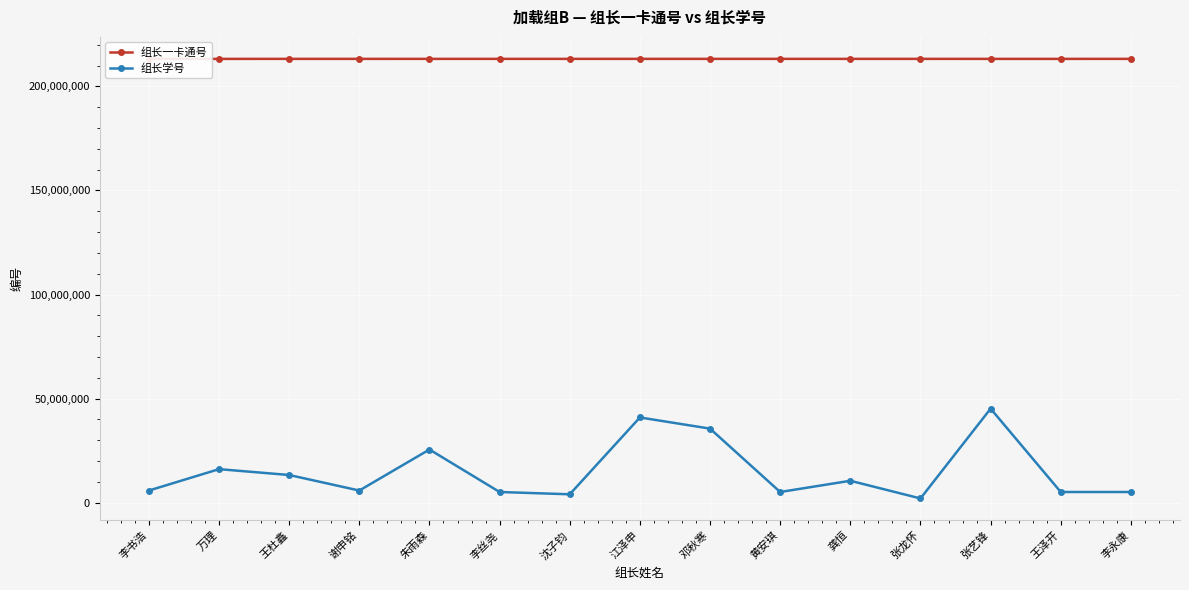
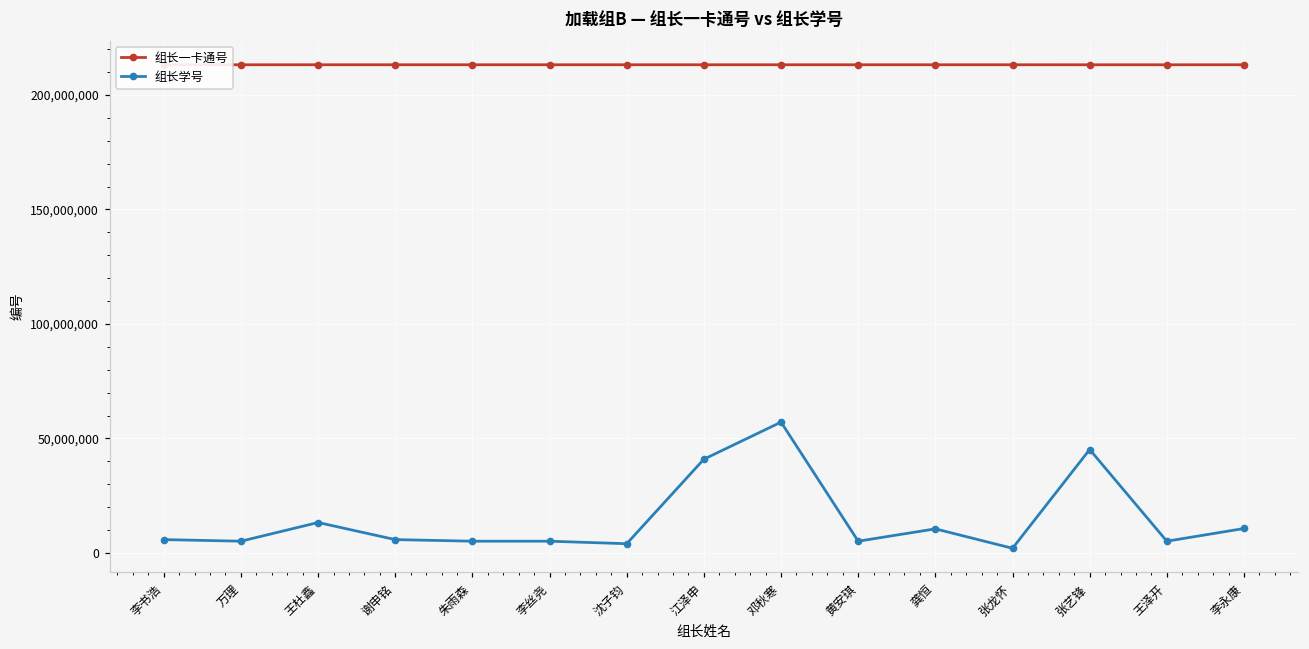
  {
    "组长一卡通号": {
      "万理": "213,000,000",
      "王杜鑫": "213,000,000",
      "谢申铭": "213,000,000",
      "朱雨森": "213,000,000",
      "李丝尧": "213,000,000",
      "沈子钧": "213,000,000",
      "江泽申": "213,000,000",
      "邓秋寒": "213,000,000",
      "黄安琪": "213,000,000",
      "龚恒": "213,000,000",
      "张龙怀": "213,000,000",
      "张艺锋": "213,000,000",
      "王泽开": "213,000,000",
      "李永康": "213,000,000"
    },
    "组长学号": {
      "李书浩": "6,000,000",
-     "万理": "16,000,000",
+     "万理": "5,000,000",
      "王杜鑫": "13,000,000",
      "谢申铭": "6,000,000",
-     "朱雨森": "26,000,000",
+     "朱雨森": "5,000,000",
      "李丝尧": "5,000,000",
      "沈子钧": "4,000,000",
      "江泽申": "41,000,000",
-     "邓秋寒": "36,000,000",
+     "邓秋寒": "57,000,000",
      "黄安琪": "5,000,000",
      "龚恒": "11,000,000",
      "张龙怀": "2,000,000",
      "张艺锋": "45,000,000",
      "王泽开": "5,000,000",
-     "李永康": "5,000,000"
+     "李永康": "11,000,000"
    }
  }
